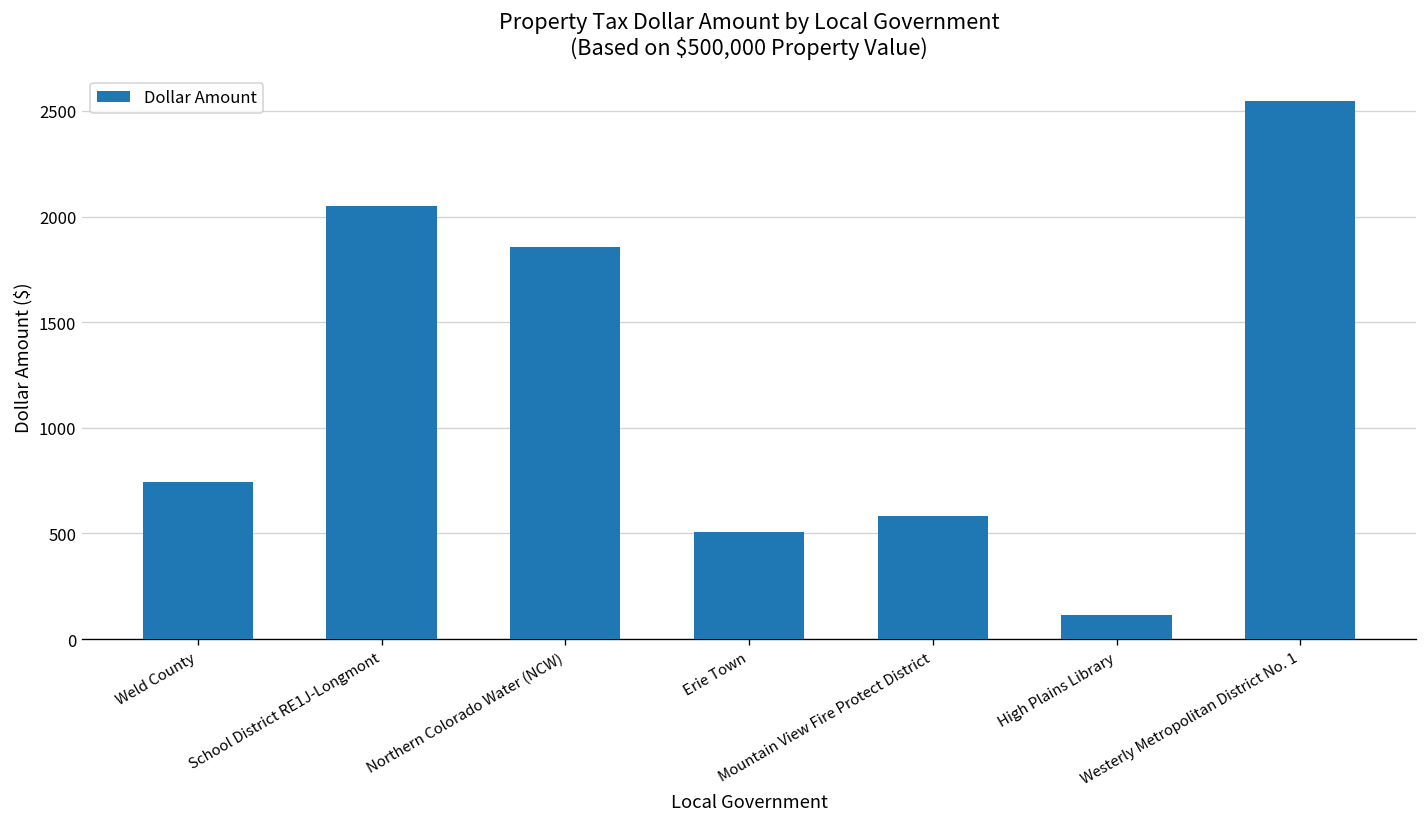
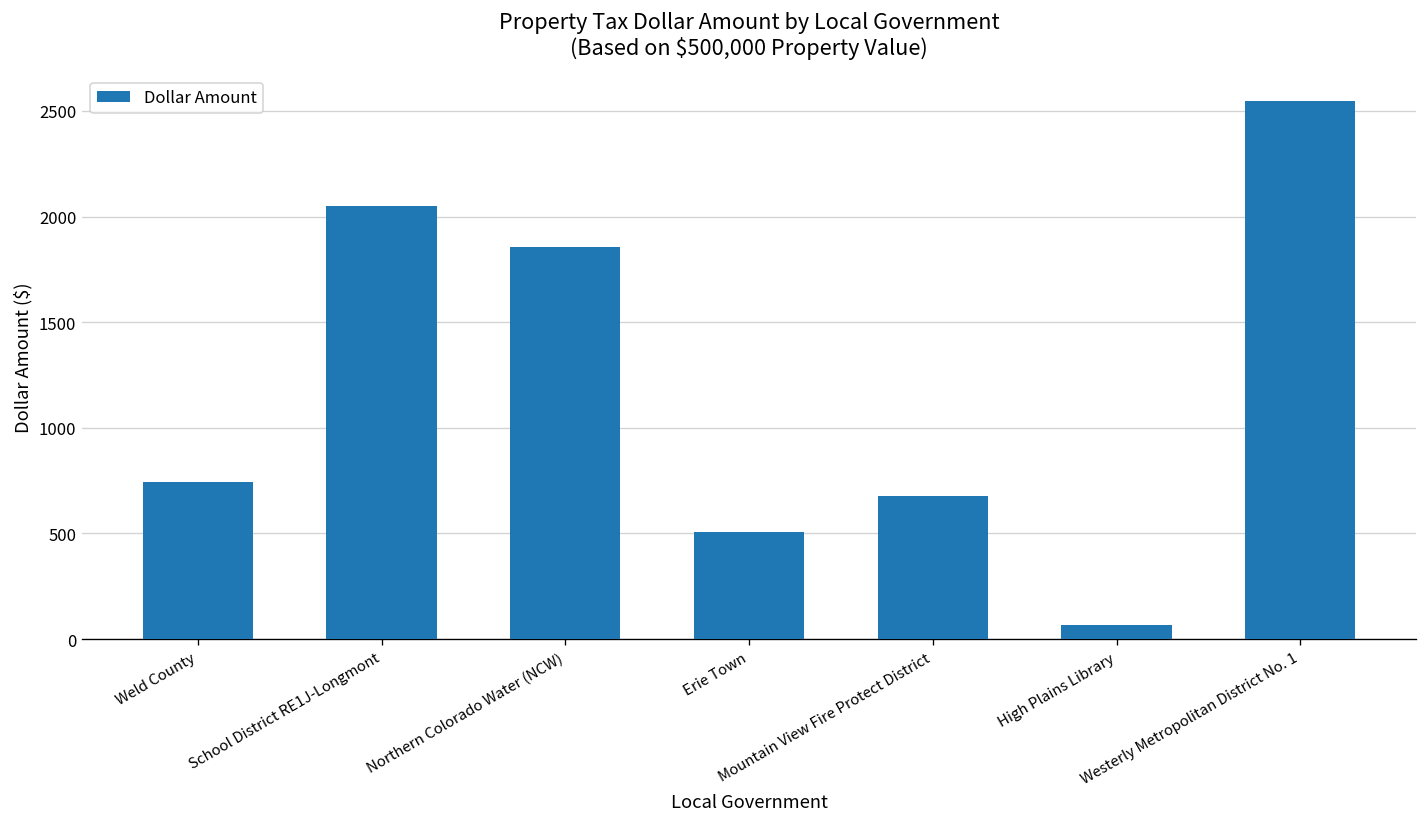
  {
    "Weld County": 750,
    "School District RE1J-Longmont": 2050,
    "Northern Colorado Water (NCW)": 1850,
    "Erie Town": 510,
-   "Mountain View Fire Protect District": 580,
-   "High Plains Library": 110,
+   "Mountain View Fire Protect District": 680,
+   "High Plains Library": 70,
    "Westerly Metropolitan District No. 1": 2550
  }
